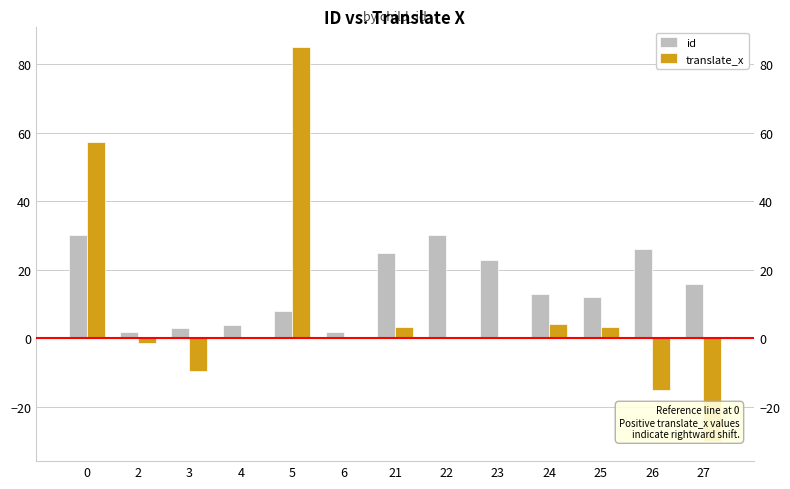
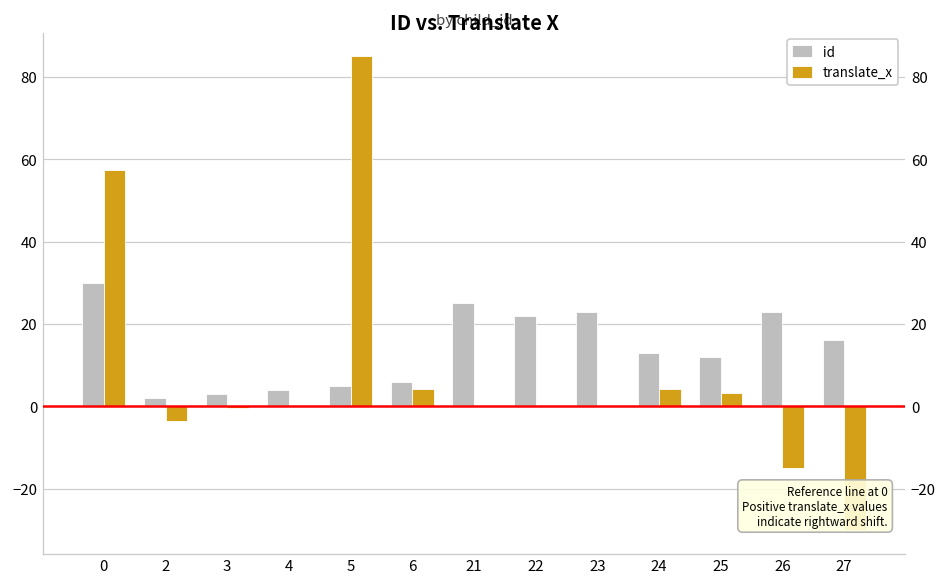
  {
    "id": {
      "0": 30,
      "2": 2,
      "3": 3,
      "4": 4,
-     "5": 8,
-     "6": 2,
+     "5": 5,
+     "6": 6,
      "21": 25,
-     "22": 30,
+     "22": 22,
      "23": 23,
      "24": 13,
      "25": 12,
-     "26": 26,
+     "26": 23,
      "27": 16
    },
    "translate_x": {
      "0": 57,
-     "2": -1,
-     "3": -10,
+     "2": -4,
+     "3": -1,
      "4": 0,
      "5": 85,
-     "6": 0,
-     "21": 3,
+     "6": 4,
+     "21": 0,
      "22": 0,
      "23": 0,
      "24": 4,
      "25": 3,
      "26": -15
    }
  }
